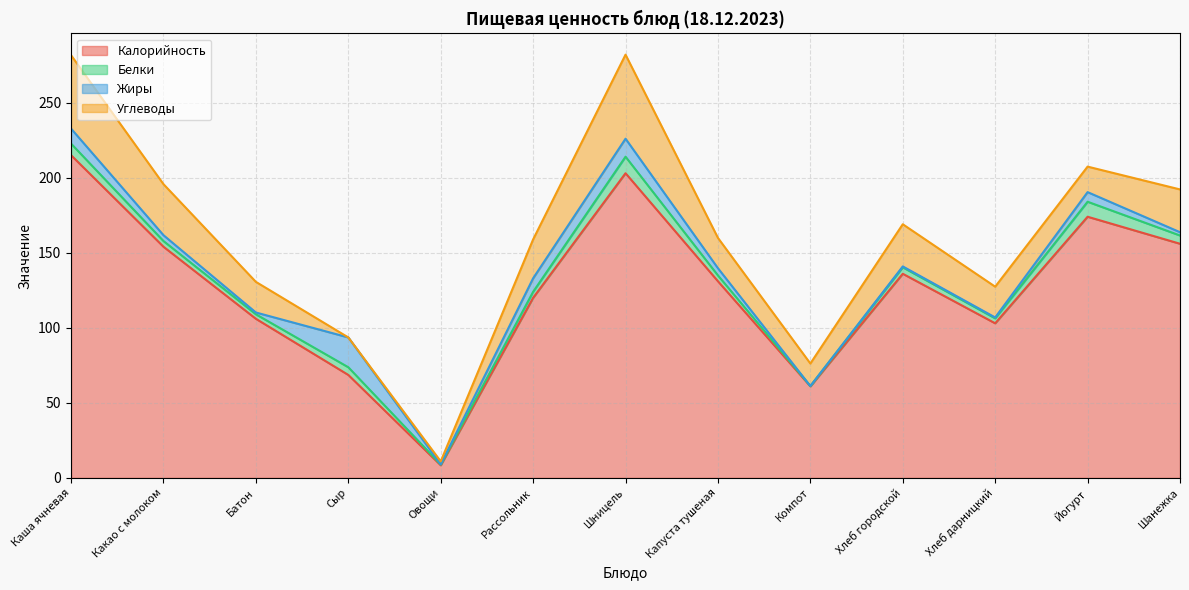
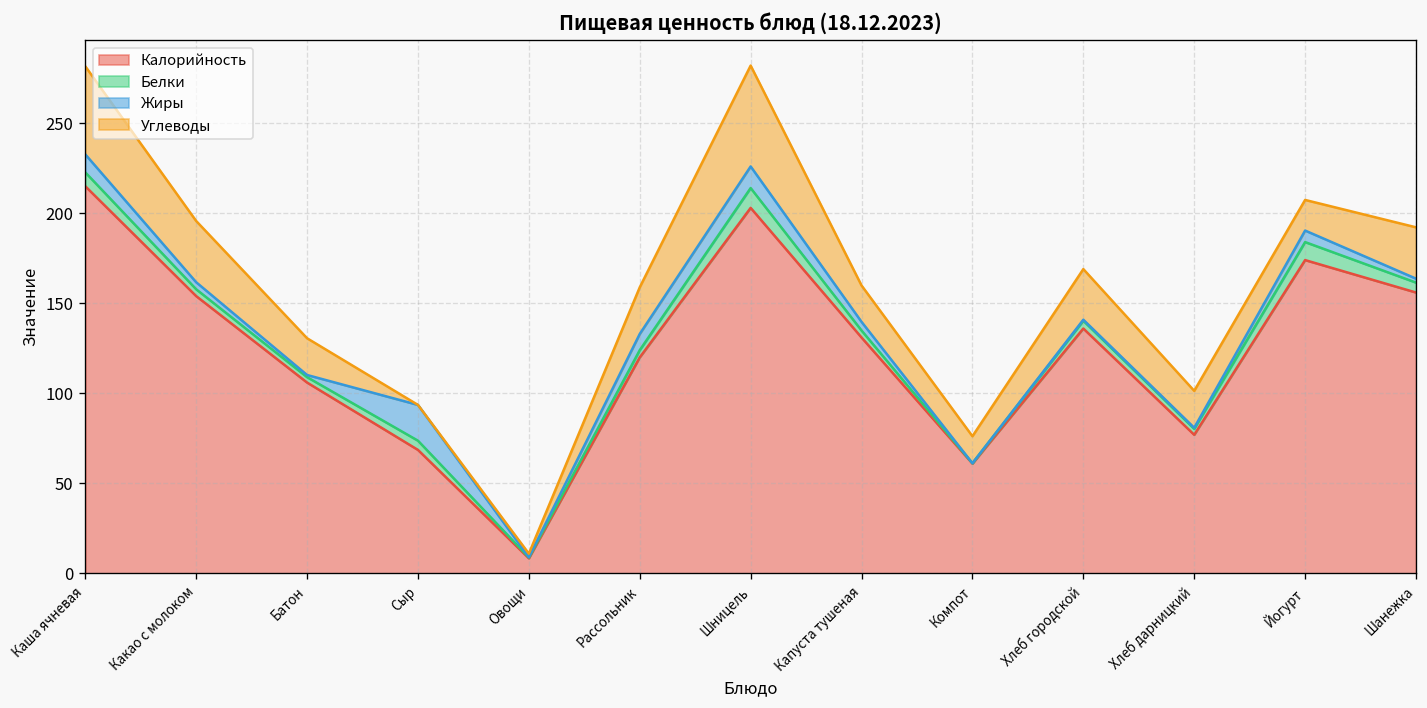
  {
    "Калорийность": {
      "Каша ячневая": 215,
      "Какао с молоком": 154,
      "Батон": 106,
      "Сыр": 69,
      "Рассольник": 120,
      "Шницель": 203,
      "Капуста тушеная": 131,
      "Хлеб городской": 136,
-     "Хлеб дарницкий": 103,
+     "Хлеб дарницкий": 77,
      "Йогурт": 174,
      "Шанежка": 156
    },
    "Белки": {
      "Каша ячневая": 8,
      "Какао с молоком": 4,
      "Сыр": 5,
      "Рассольник": 4,
      "Шницель": 11,
      "Капуста тушеная": 4,
      "Йогурт": 10,
      "Шанежка": 6
    },
    "Жиры": {
      "Каша ячневая": 10,
      "Какао с молоком": 4,
      "Рассольник": 9,
      "Шницель": 12,
      "Капуста тушеная": 5,
      "Йогурт": 6,
      "Шанежка": 2
    },
    "Углеводы": {
      "Каша ячневая": 49,
      "Какао с молоком": 34,
      "Батон": 20,
      "Овощи": 2,
      "Рассольник": 26,
      "Шницель": 56,
      "Капуста тушеная": 20,
      "Компот": 15,
      "Хлеб городской": 28,
      "Хлеб дарницкий": 21,
      "Йогурт": 17,
      "Шанежка": 29
    }
  }
